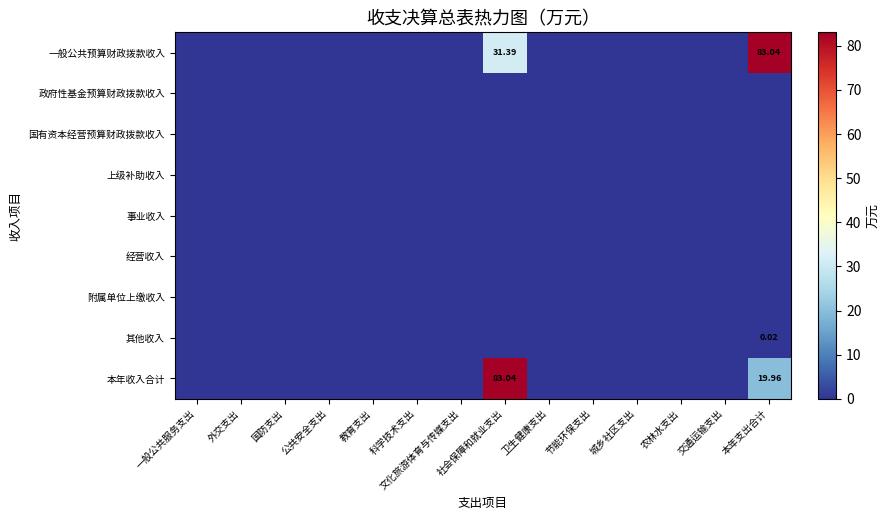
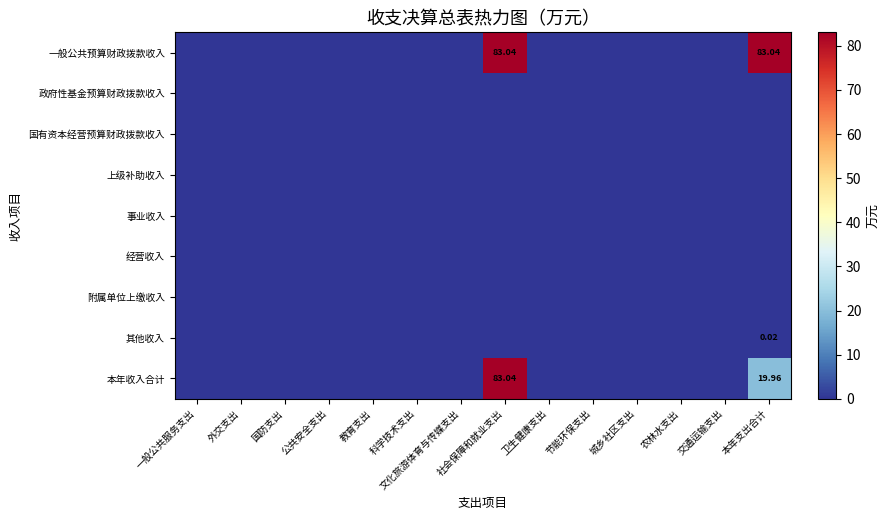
  {
    "一般公共预算财政拨款收入": {
-     "社会保障和就业支出": 31.39,
+     "社会保障和就业支出": 83.04,
      "本年支出合计": 83.04
    },
    "其他收入": {
      "本年支出合计": 0.02
    },
    "本年收入合计": {
      "社会保障和就业支出": 83.04,
      "本年支出合计": 19.96
    }
  }
